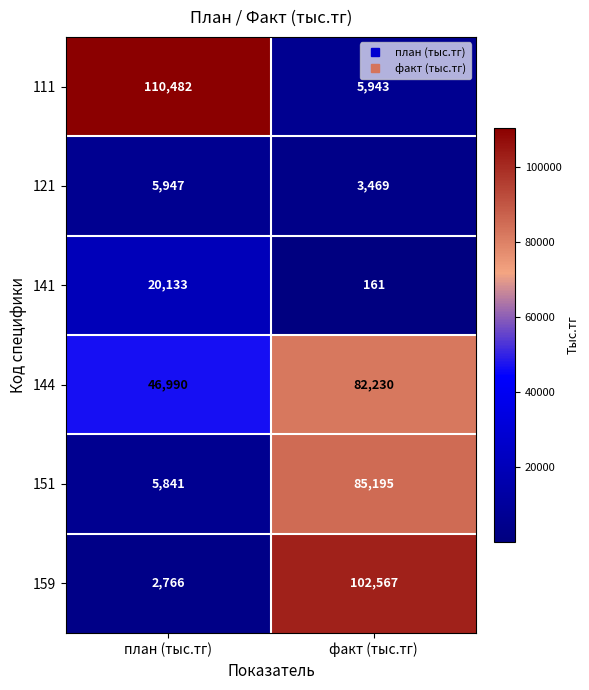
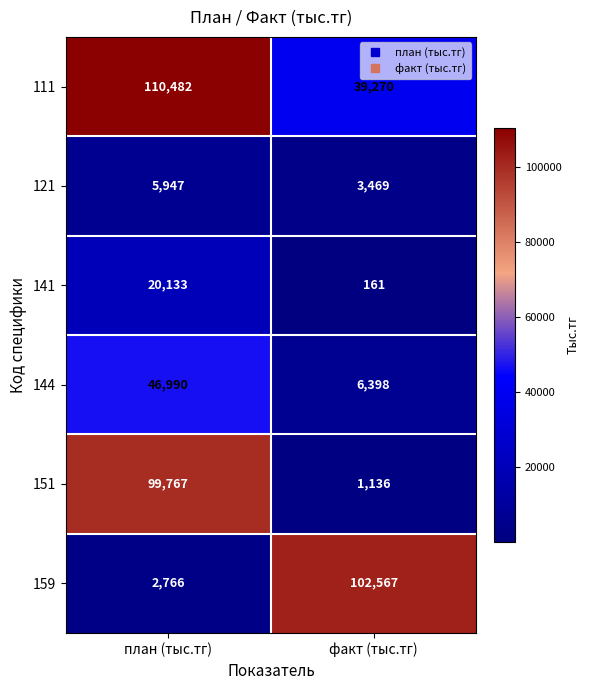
  {
    "111": {
      "план (тыс.тг)": "110,482",
-     "факт (тыс.тг)": "5,943"
+     "факт (тыс.тг)": "39,270"
    },
    "121": {
      "план (тыс.тг)": "5,947",
      "факт (тыс.тг)": "3,469"
    },
    "141": {
      "план (тыс.тг)": "20,133",
      "факт (тыс.тг)": "161"
    },
    "144": {
      "план (тыс.тг)": "46,990",
-     "факт (тыс.тг)": "82,230"
+     "факт (тыс.тг)": "6,398"
    },
    "151": {
-     "план (тыс.тг)": "5,841",
-     "факт (тыс.тг)": "85,195"
+     "план (тыс.тг)": "99,767",
+     "факт (тыс.тг)": "1,136"
    },
    "159": {
      "план (тыс.тг)": "2,766",
      "факт (тыс.тг)": "102,567"
    }
  }
